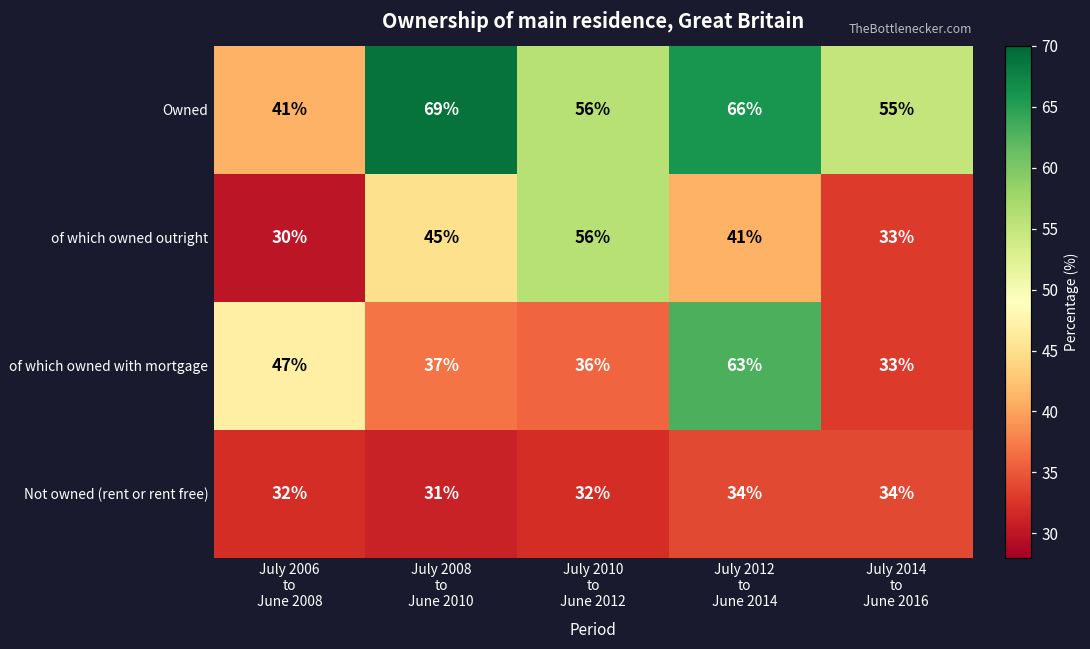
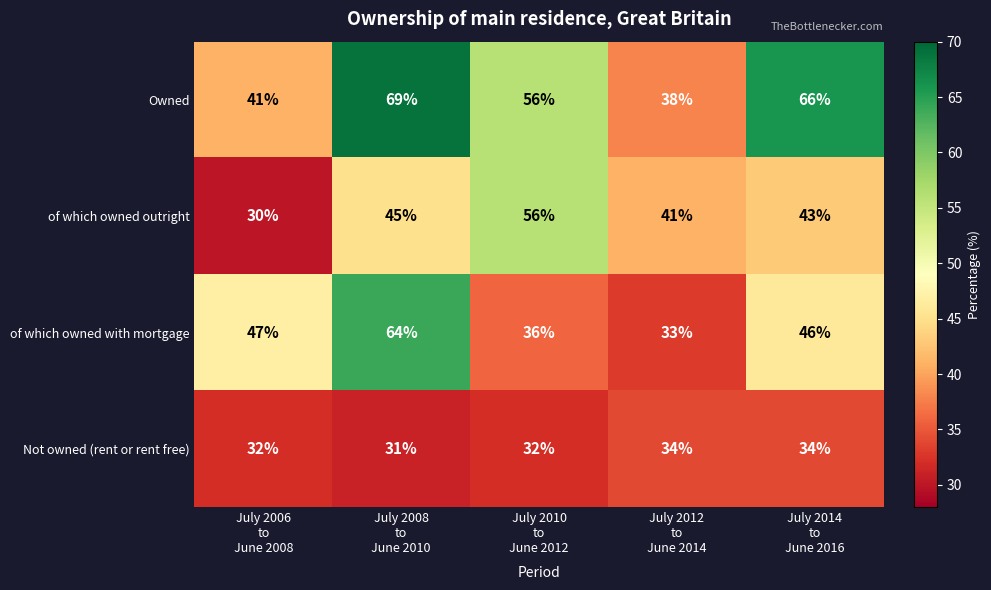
  {
    "Owned": {
      "July 2006 to June 2008": "41%",
      "July 2008 to June 2010": "69%",
      "July 2010 to June 2012": "56%",
-     "July 2012 to June 2014": "66%",
-     "July 2014 to June 2016": "55%"
+     "July 2012 to June 2014": "38%",
+     "July 2014 to June 2016": "66%"
    },
    "of which owned outright": {
      "July 2006 to June 2008": "30%",
      "July 2008 to June 2010": "45%",
      "July 2010 to June 2012": "56%",
      "July 2012 to June 2014": "41%",
-     "July 2014 to June 2016": "33%"
+     "July 2014 to June 2016": "43%"
    },
    "of which owned with mortgage": {
      "July 2006 to June 2008": "47%",
-     "July 2008 to June 2010": "37%",
+     "July 2008 to June 2010": "64%",
      "July 2010 to June 2012": "36%",
-     "July 2012 to June 2014": "63%",
-     "July 2014 to June 2016": "33%"
+     "July 2012 to June 2014": "33%",
+     "July 2014 to June 2016": "46%"
    },
    "Not owned (rent or rent free)": {
      "July 2006 to June 2008": "32%",
      "July 2008 to June 2010": "31%",
      "July 2010 to June 2012": "32%",
      "July 2012 to June 2014": "34%",
      "July 2014 to June 2016": "34%"
    }
  }
